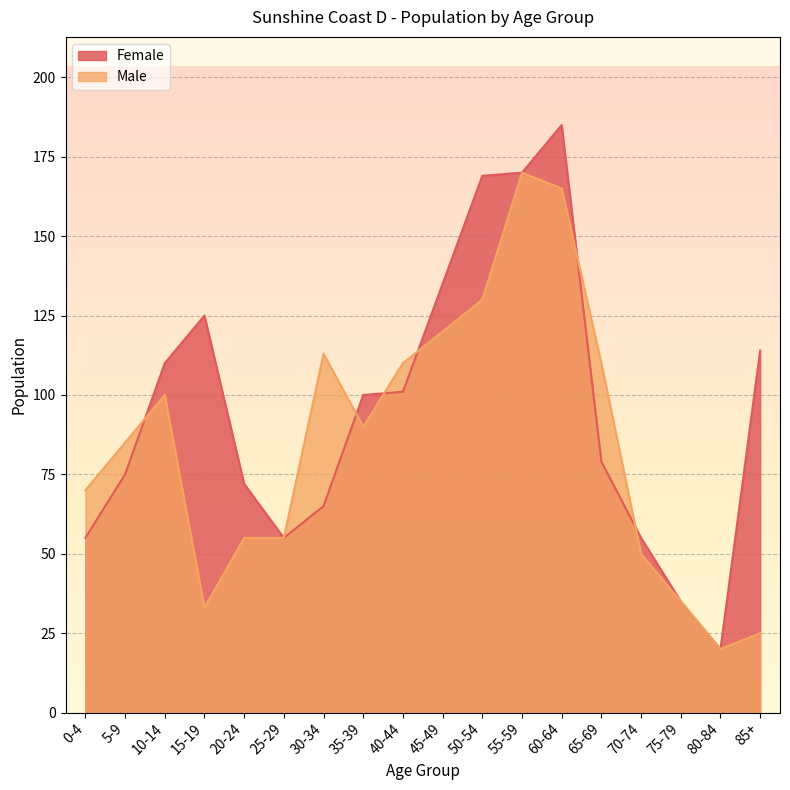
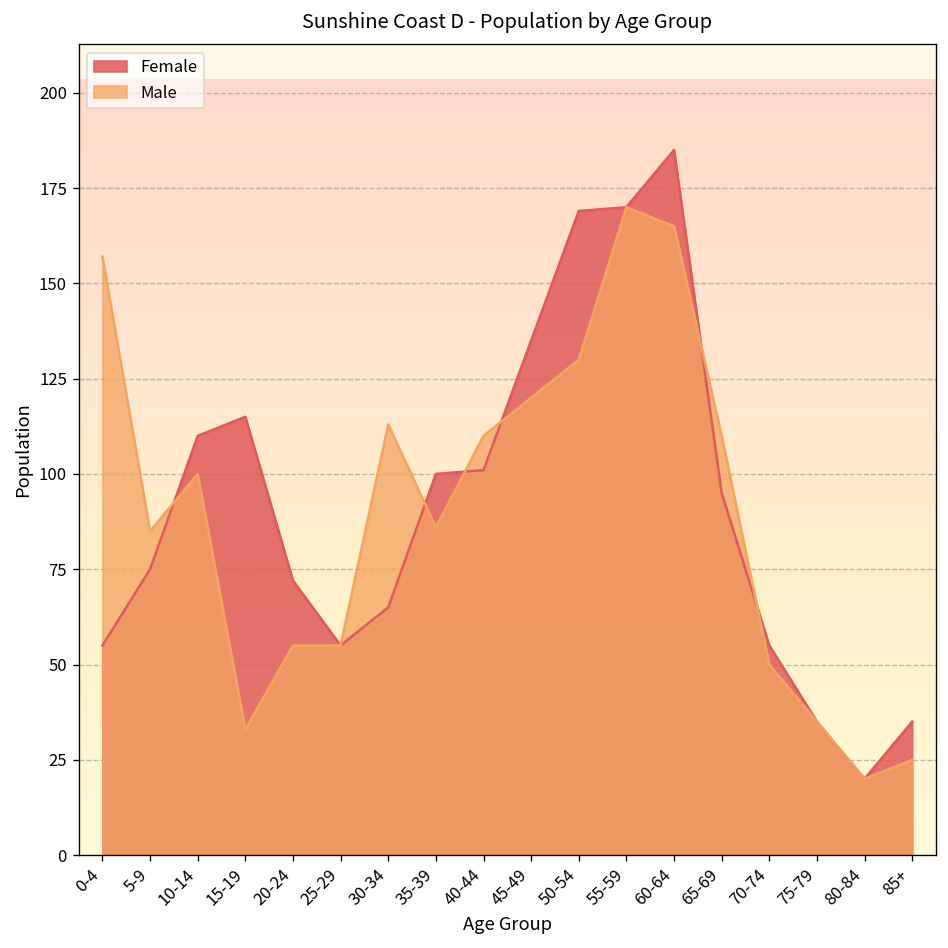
  {
    "Female": {
      "0-4": 55,
      "5-9": 75,
      "10-14": 110,
-     "15-19": 125,
+     "15-19": 115,
      "20-24": 72,
      "30-34": 65,
      "35-39": 100,
      "40-44": 101,
      "45-49": 135,
      "50-54": 169,
      "60-64": 185,
-     "65-69": 79,
+     "65-69": 95,
      "70-74": 55,
-     "85+": 114
+     "85+": 35
    },
    "Male": {
-     "0-4": 70,
+     "0-4": 157,
      "5-9": 85,
      "10-14": 100,
      "15-19": 33,
      "20-24": 55,
      "30-34": 113,
-     "35-39": 90,
+     "35-39": 86,
      "40-44": 110,
      "45-49": 120,
      "50-54": 130,
      "60-64": 165,
      "65-69": 110,
      "70-74": 50,
      "85+": 25
    }
  }
